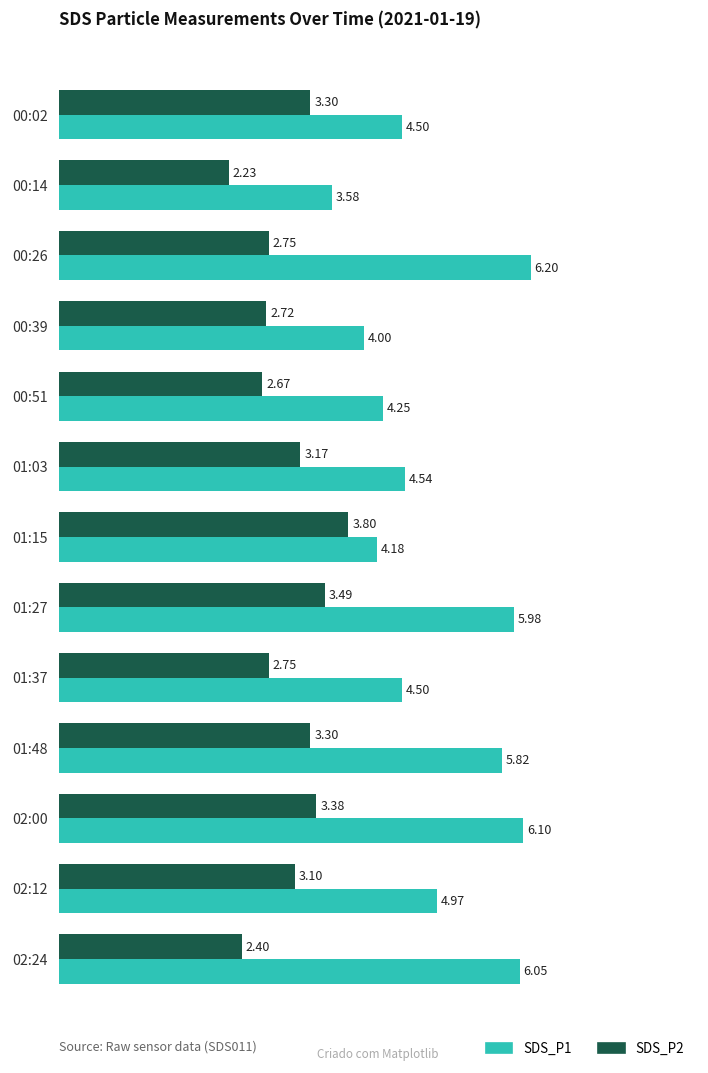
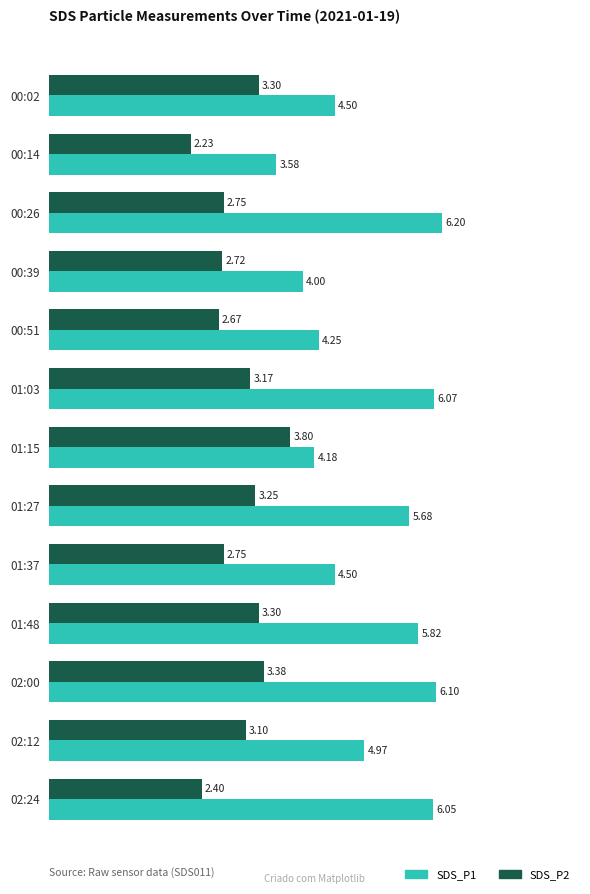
  {
    "SDS_P1": {
      "00:02": 4.50,
      "00:14": 3.58,
      "00:26": 6.20,
      "00:39": 4.00,
      "00:51": 4.25,
-     "01:03": 4.54,
+     "01:03": 6.07,
      "01:15": 4.18,
-     "01:27": 5.98,
+     "01:27": 5.68,
      "01:37": 4.50,
      "01:48": 5.82,
      "02:00": 6.10,
      "02:12": 4.97,
      "02:24": 6.05
    },
    "SDS_P2": {
      "00:02": 3.30,
      "00:14": 2.23,
      "00:26": 2.75,
      "00:39": 2.72,
      "00:51": 2.67,
      "01:03": 3.17,
      "01:15": 3.80,
-     "01:27": 3.49,
+     "01:27": 3.25,
      "01:37": 2.75,
      "01:48": 3.30,
      "02:00": 3.38,
      "02:12": 3.10,
      "02:24": 2.40
    }
  }
